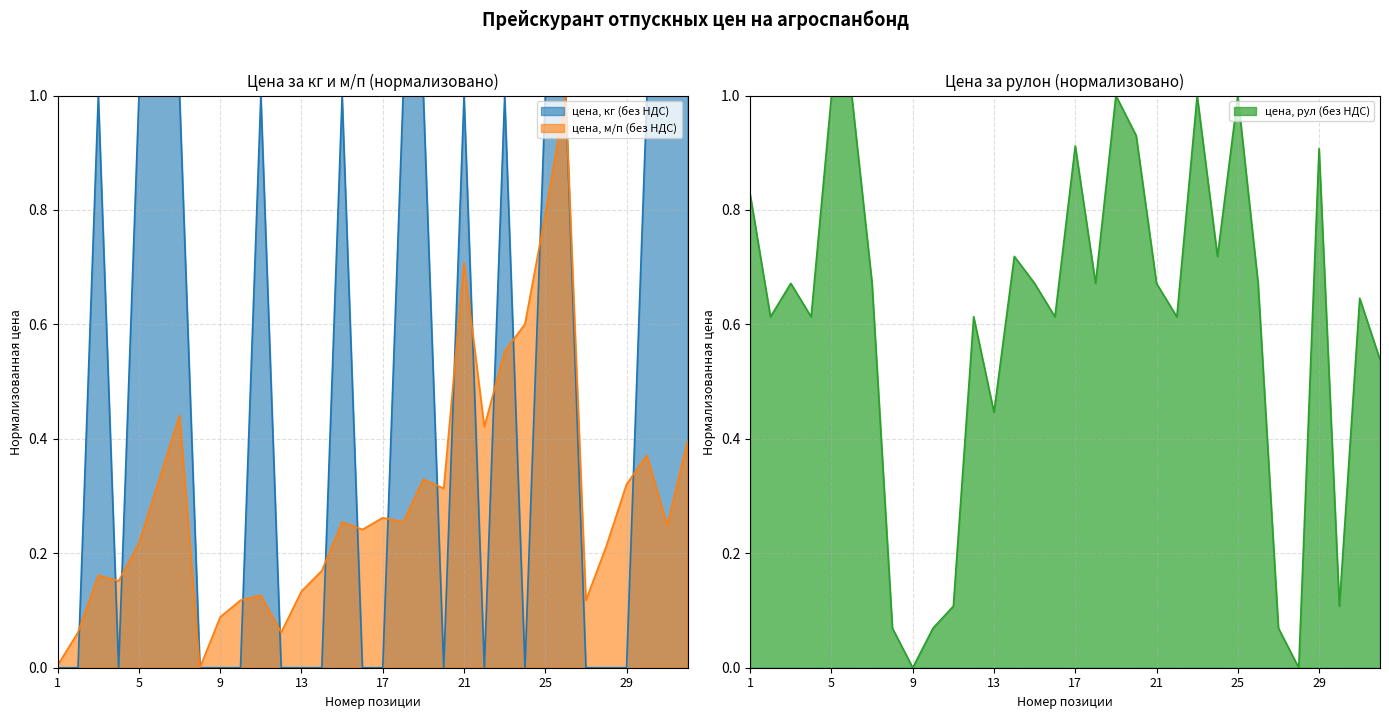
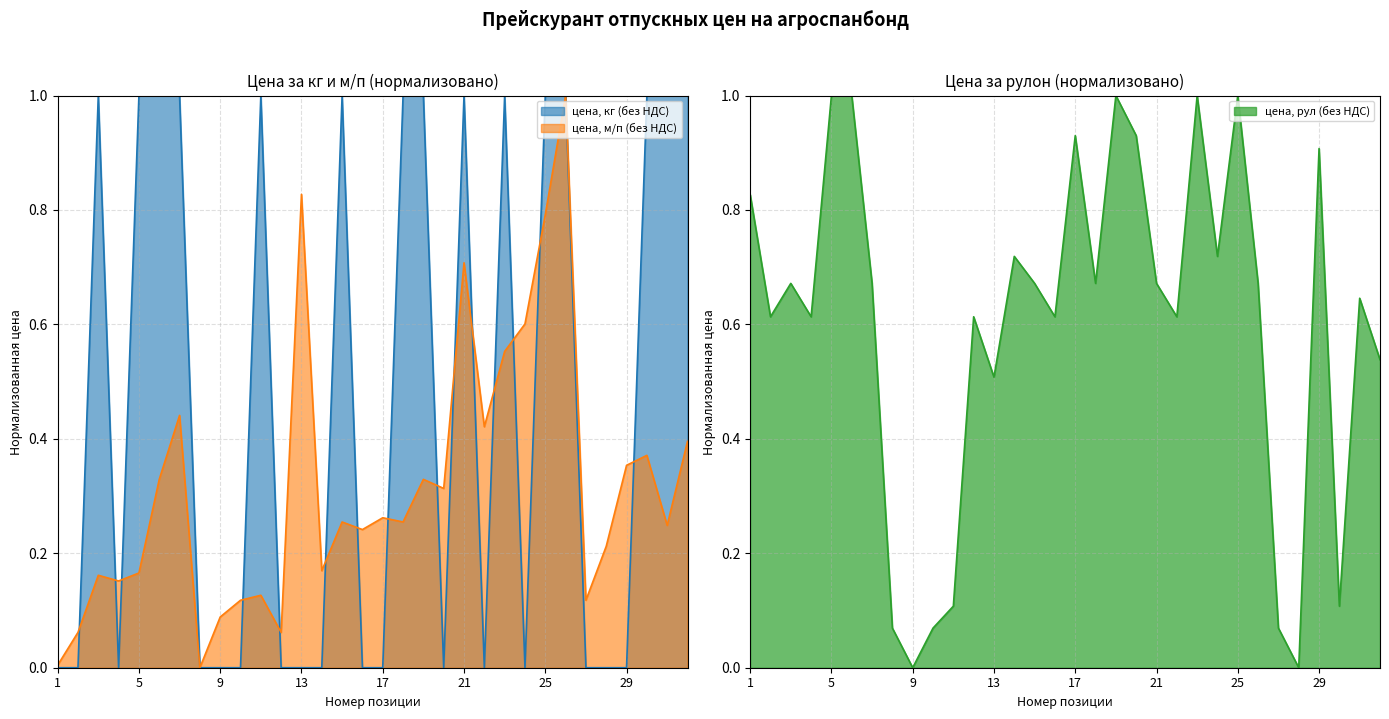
  {
    "Цена за кг и м/п (нормализовано)": {
      "цена, кг (без НДС)": {
        "5": 1.00,
        "9": 0.00,
        "13": 0.00,
        "17": 0.00,
        "21": 1.00,
        "25": 1.00,
        "29": 0.00
      },
      "цена, м/п (без НДС)": {
-       "5": 0.22,
+       "5": 0.17,
        "9": 0.09,
-       "13": 0.13,
+       "13": 0.83,
        "17": 0.26,
        "21": 0.71,
        "25": 0.79,
-       "29": 0.32
+       "29": 0.35
      }
    },
    "Цена за рулон (нормализовано)": {
      "1": 0.83,
      "5": 1.00,
      "9": 0.00,
-     "13": 0.45,
-     "17": 0.91,
+     "13": 0.51,
+     "17": 0.93,
      "21": 0.67,
      "25": 1.00,
      "29": 0.91
    }
  }
